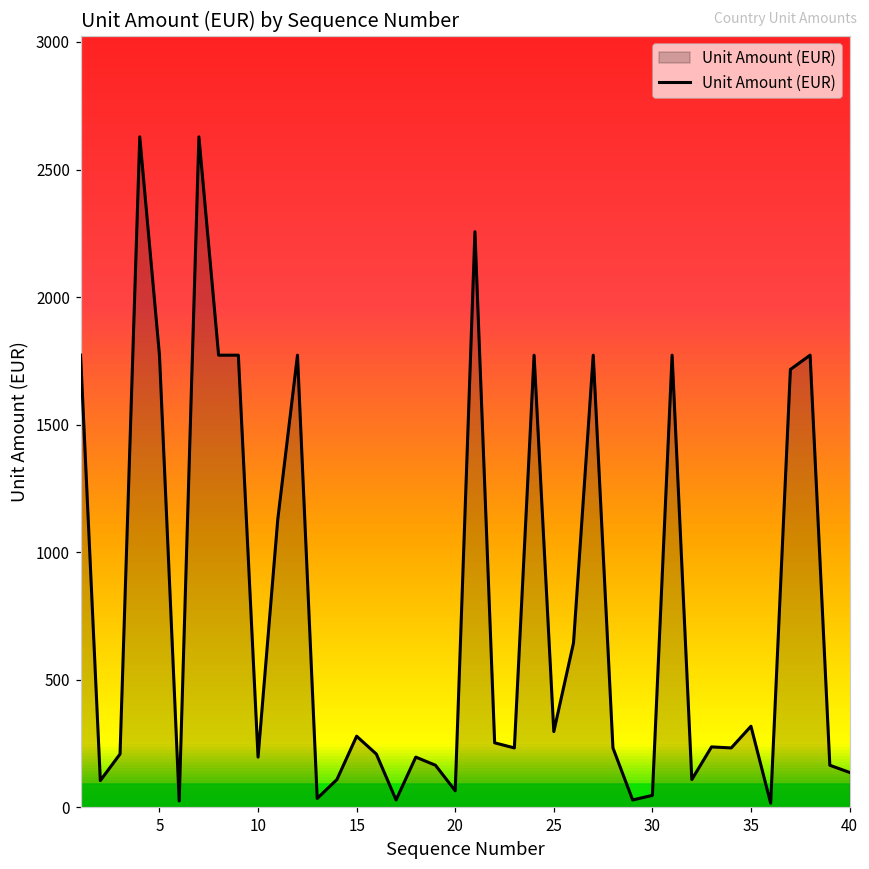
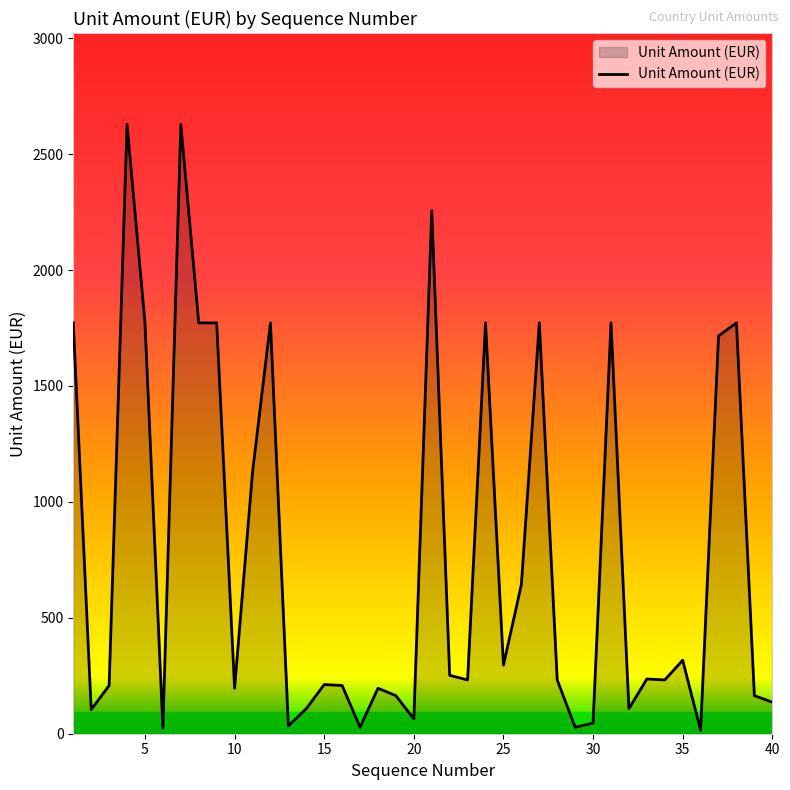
  {
    "5": 1770,
    "10": 200,
-   "15": 280,
+   "15": 210,
    "25": 300,
    "35": 320,
    "40": 140
  }
